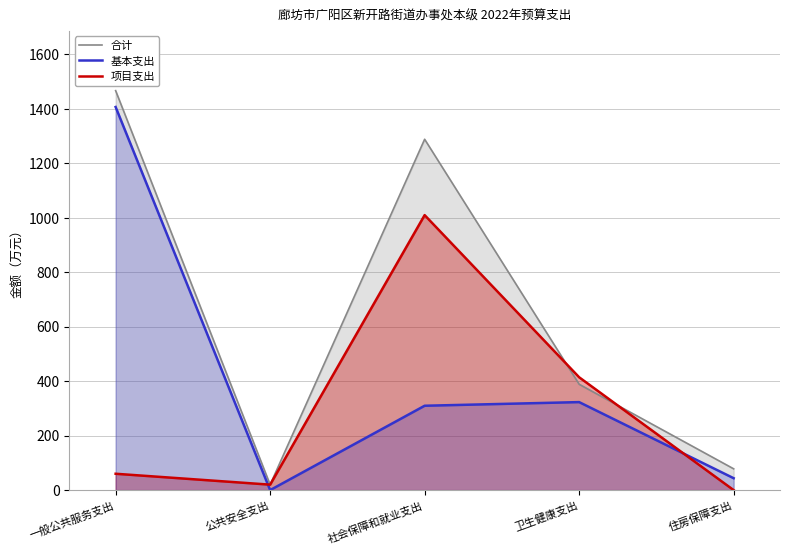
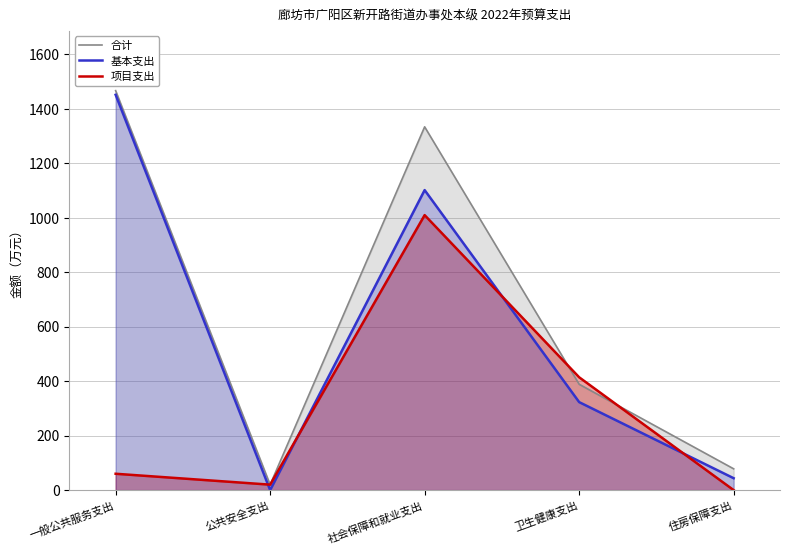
  {
    "合计": {
      "一般公共服务支出": 1470,
-     "社会保障和就业支出": 1290,
+     "社会保障和就业支出": 1330,
      "卫生健康支出": 390,
      "住房保障支出": 80
    },
    "基本支出": {
-     "一般公共服务支出": 1410,
+     "一般公共服务支出": 1450,
      "公共安全支出": 0,
-     "社会保障和就业支出": 310,
+     "社会保障和就业支出": 1100,
      "卫生健康支出": 320,
      "住房保障支出": 40
    },
    "项目支出": {
      "一般公共服务支出": 60,
      "社会保障和就业支出": 1010,
      "卫生健康支出": 410,
      "住房保障支出": 0
    }
  }
